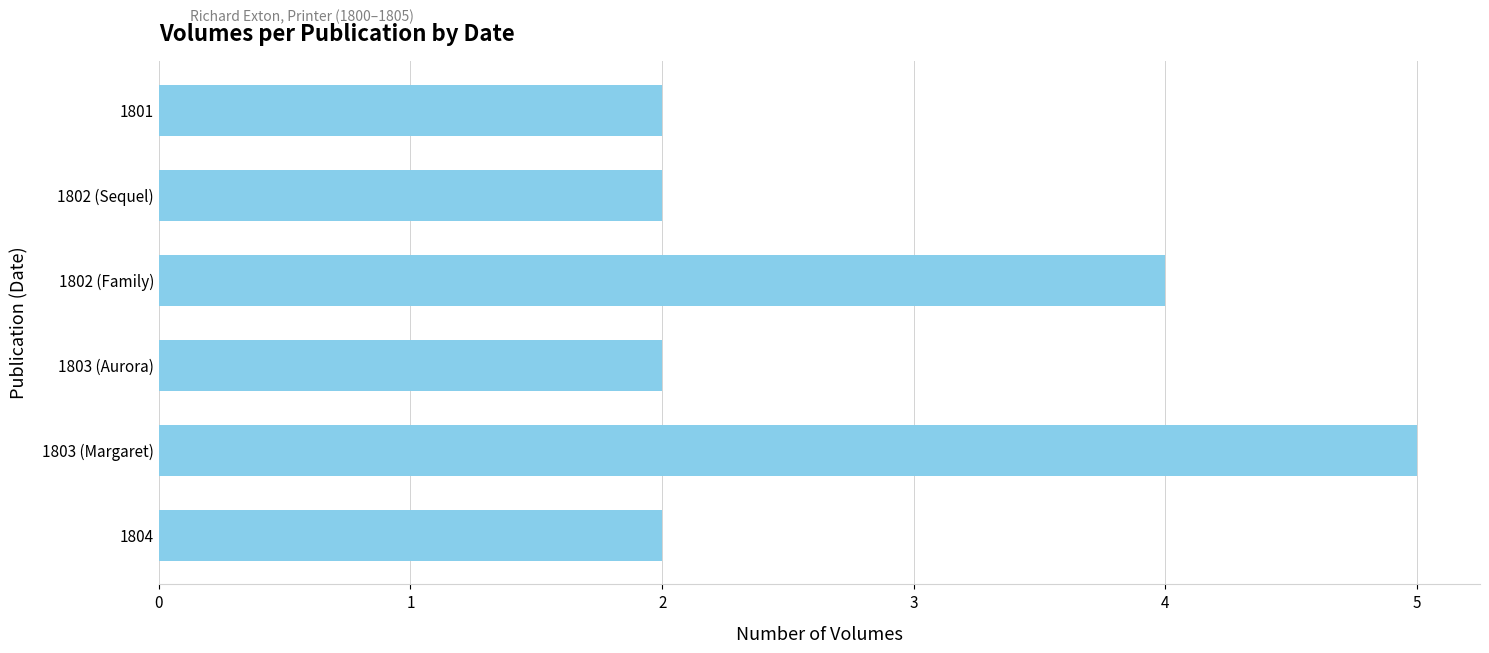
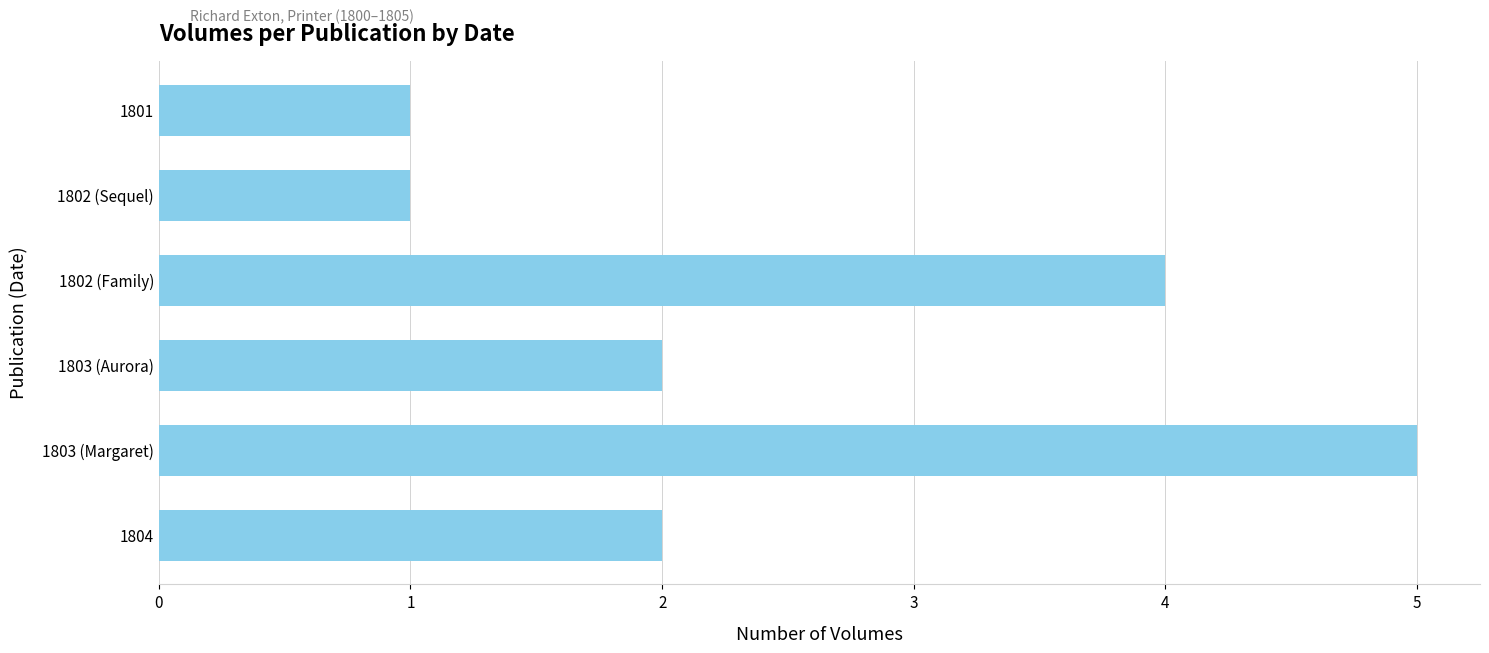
  {
-   "1801": 2,
-   "1802 (Sequel)": 2,
+   "1801": 1,
+   "1802 (Sequel)": 1,
    "1802 (Family)": 4,
    "1803 (Aurora)": 2,
    "1803 (Margaret)": 5,
    "1804": 2
  }
